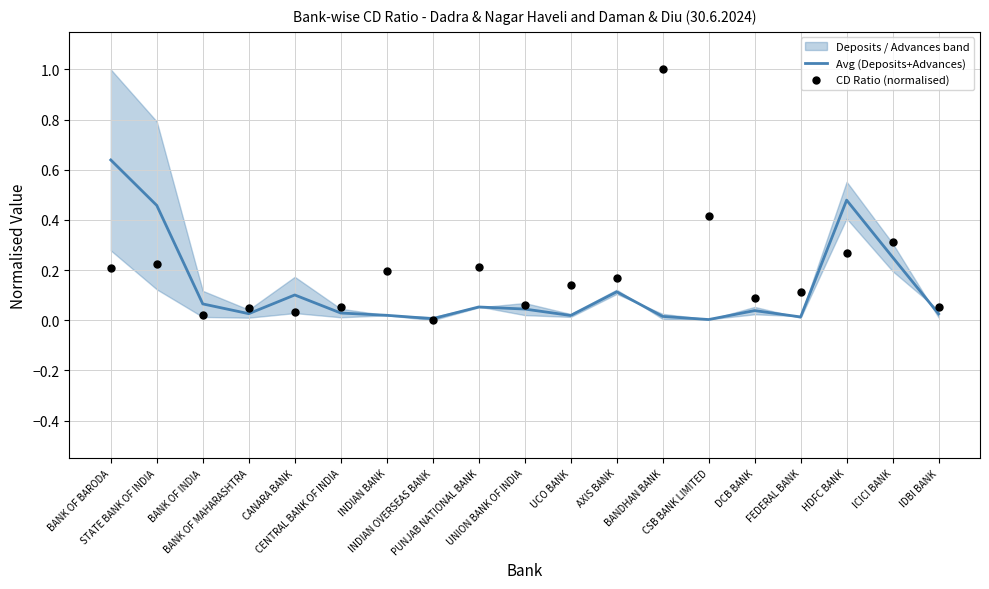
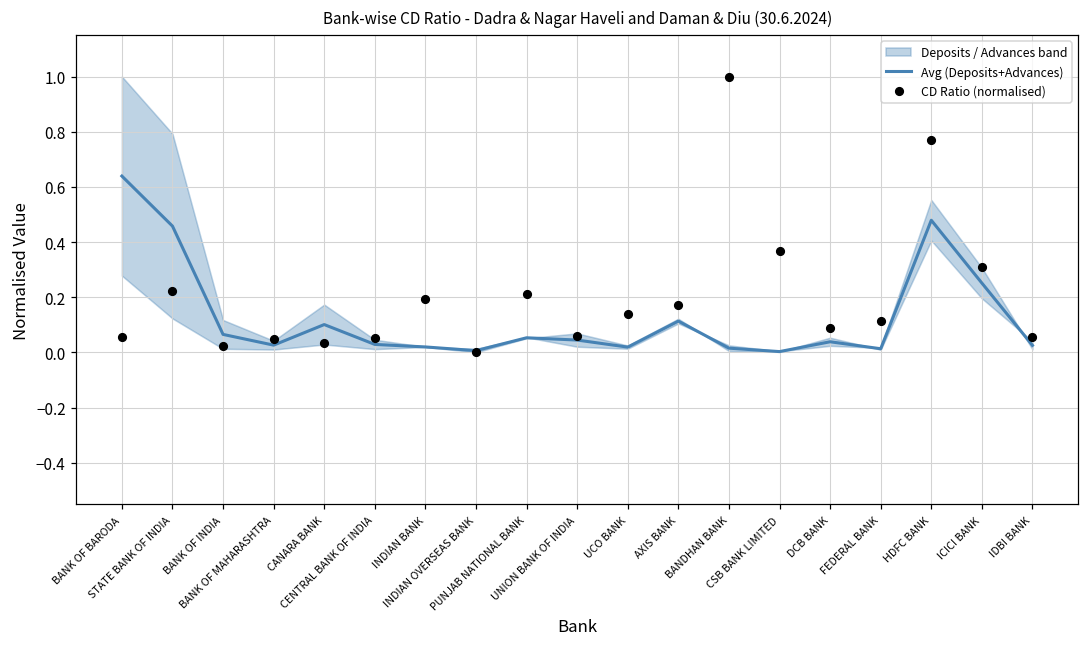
  {
    "CD Ratio (normalised)": {
-     "BANK OF BARODA": 0.21,
-     "CSB BANK LIMITED": 0.41,
-     "HDFC BANK": 0.27
+     "BANK OF BARODA": 0.06,
+     "CSB BANK LIMITED": 0.37,
+     "HDFC BANK": 0.77
    }
  }
